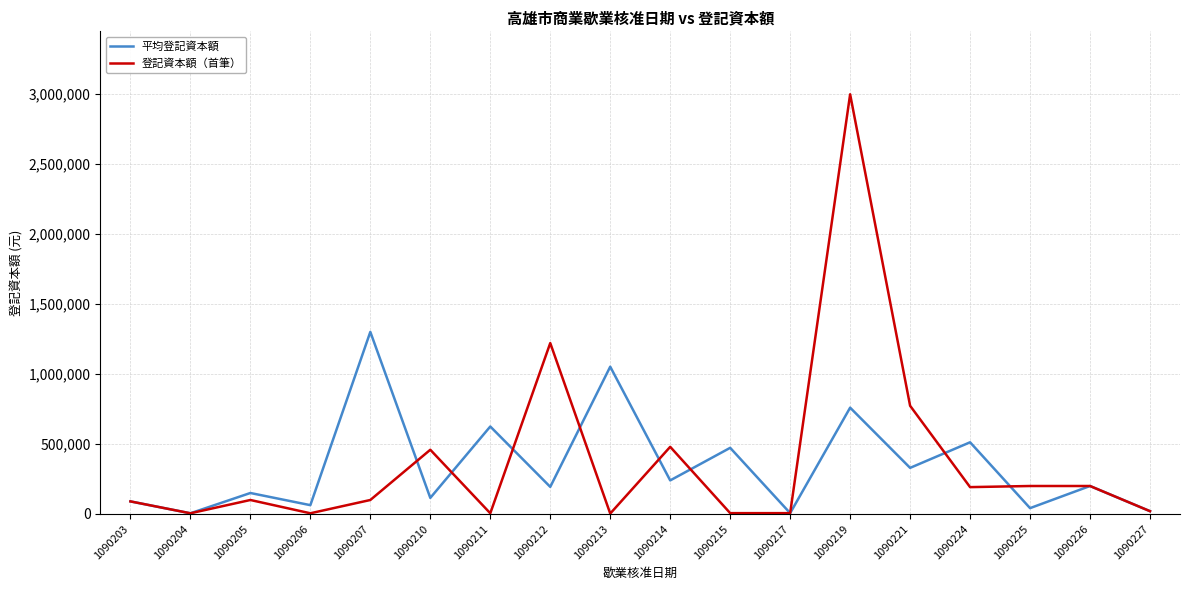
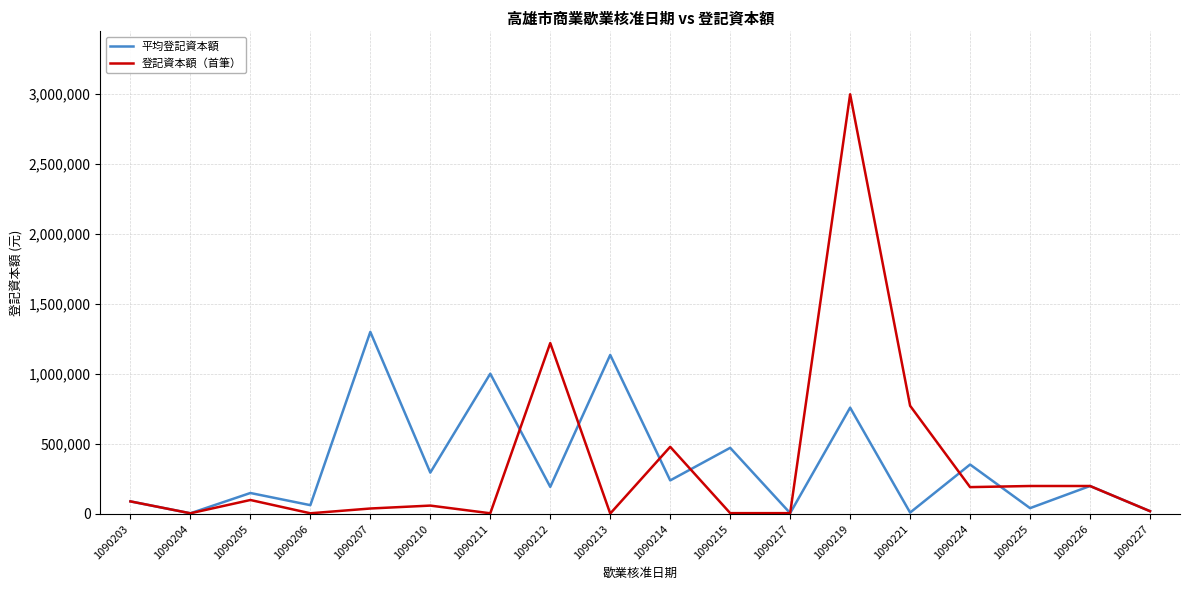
  {
    "平均登記資本額": {
      "1090205": "150,000",
      "1090206": "60,000",
      "1090207": "1,300,000",
-     "1090210": "120,000",
-     "1090211": "630,000",
+     "1090210": "300,000",
+     "1090211": "1,000,000",
      "1090212": "190,000",
-     "1090213": "1,050,000",
+     "1090213": "1,140,000",
      "1090214": "240,000",
      "1090215": "470,000",
      "1090219": "760,000",
-     "1090221": "330,000",
-     "1090224": "510,000",
+     "1090221": "10,000",
+     "1090224": "350,000",
      "1090225": "40,000"
    },
    "登記資本額（首筆）": {
      "1090205": "100,000",
      "1090206": "10,000",
-     "1090207": "100,000",
-     "1090210": "460,000",
+     "1090207": "40,000",
+     "1090210": "60,000",
      "1090211": "10,000",
      "1090212": "1,220,000",
      "1090213": "0",
      "1090214": "480,000",
      "1090215": "10,000",
      "1090219": "3,000,000",
      "1090221": "770,000",
      "1090224": "190,000",
      "1090225": "200,000"
    }
  }
